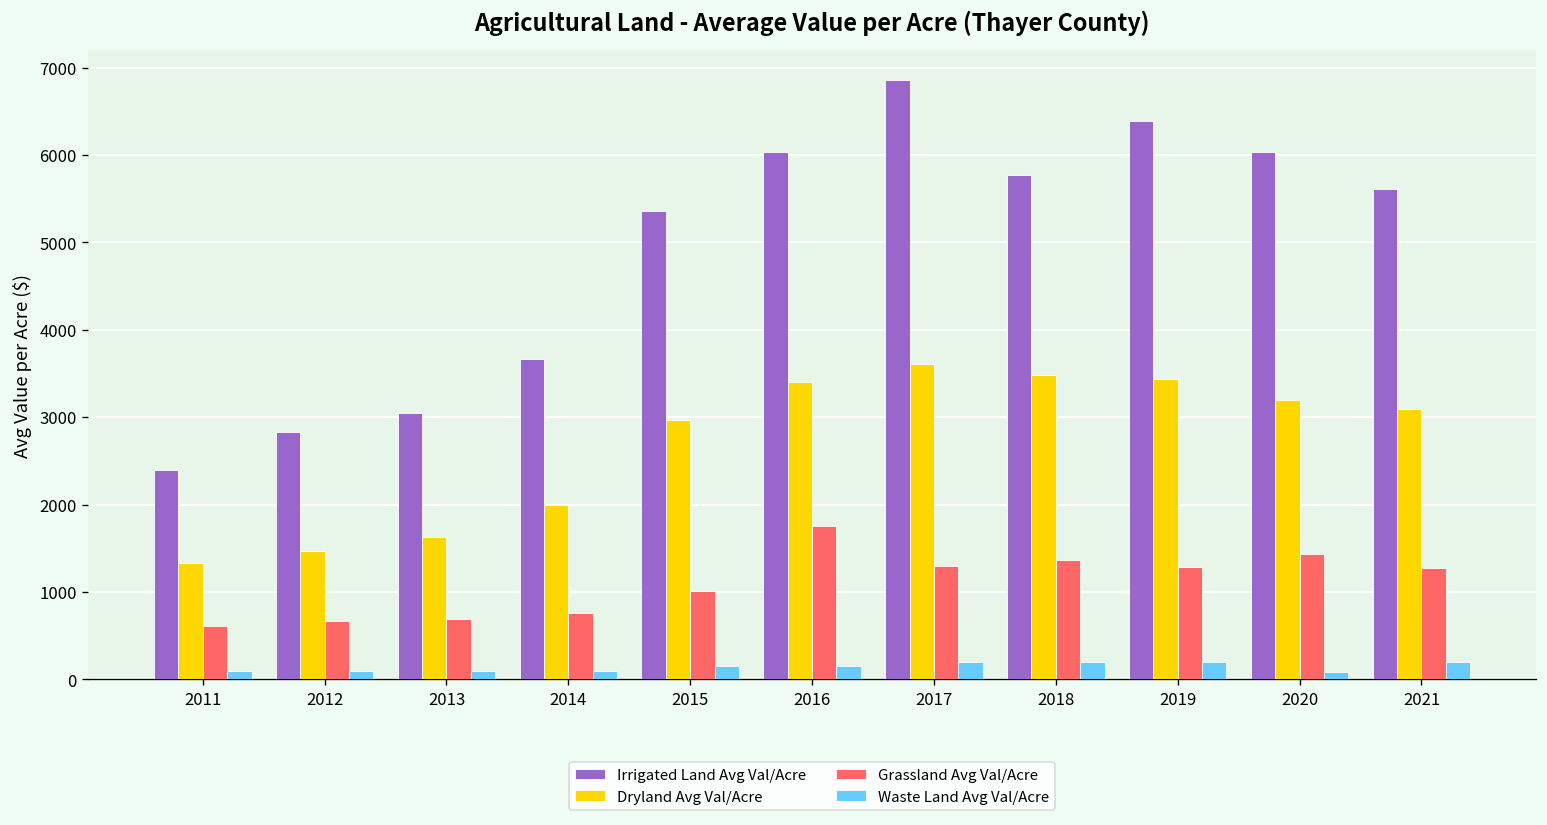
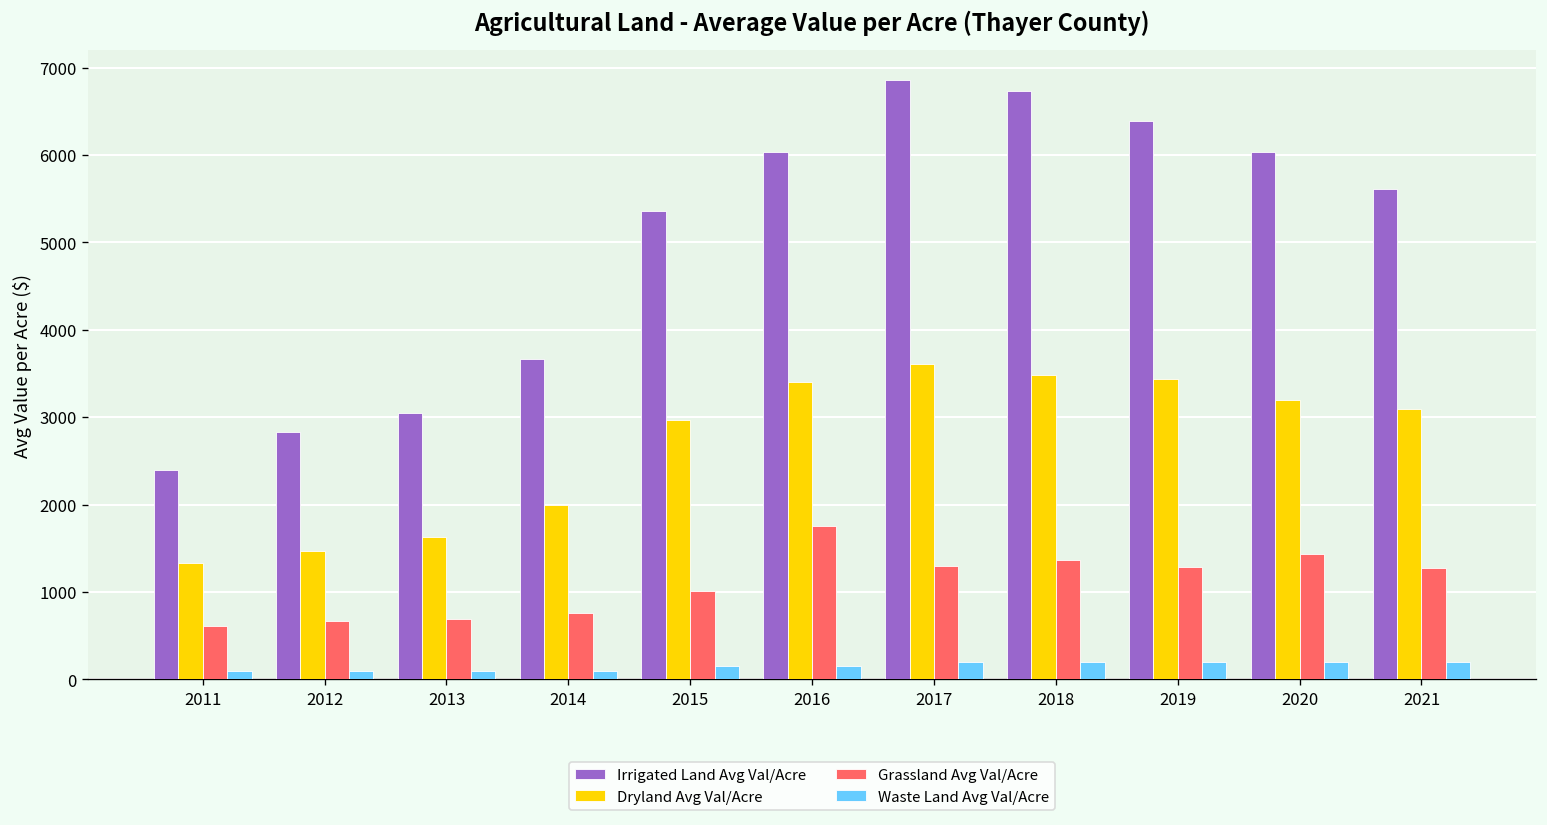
  {
    "Irrigated Land Avg Val/Acre": {
      "2011": 2400,
      "2012": 2800,
      "2013": 3000,
      "2014": 3700,
      "2015": 5400,
      "2016": 6000,
      "2017": 6900,
-     "2018": 5800,
+     "2018": 6700,
      "2019": 6400,
      "2020": 6000,
      "2021": 5600
    },
    "Dryland Avg Val/Acre": {
      "2011": 1300,
      "2012": 1500,
      "2013": 1600,
      "2014": 2000,
      "2015": 3000,
      "2016": 3400,
      "2017": 3600,
      "2018": 3500,
      "2019": 3400,
      "2020": 3200,
      "2021": 3100
    },
    "Grassland Avg Val/Acre": {
      "2011": 600,
      "2012": 700,
      "2013": 700,
      "2014": 800,
      "2015": 1000,
      "2016": 1800,
      "2017": 1300,
      "2018": 1400,
      "2019": 1300,
      "2020": 1400,
      "2021": 1300
    },
    "Waste Land Avg Val/Acre": {
      "2011": 100,
      "2012": 100,
      "2013": 100,
      "2014": 100,
      "2015": 200,
      "2016": 200,
      "2017": 200,
      "2018": 200,
      "2019": 200,
-     "2020": 100,
+     "2020": 200,
      "2021": 200
    }
  }
